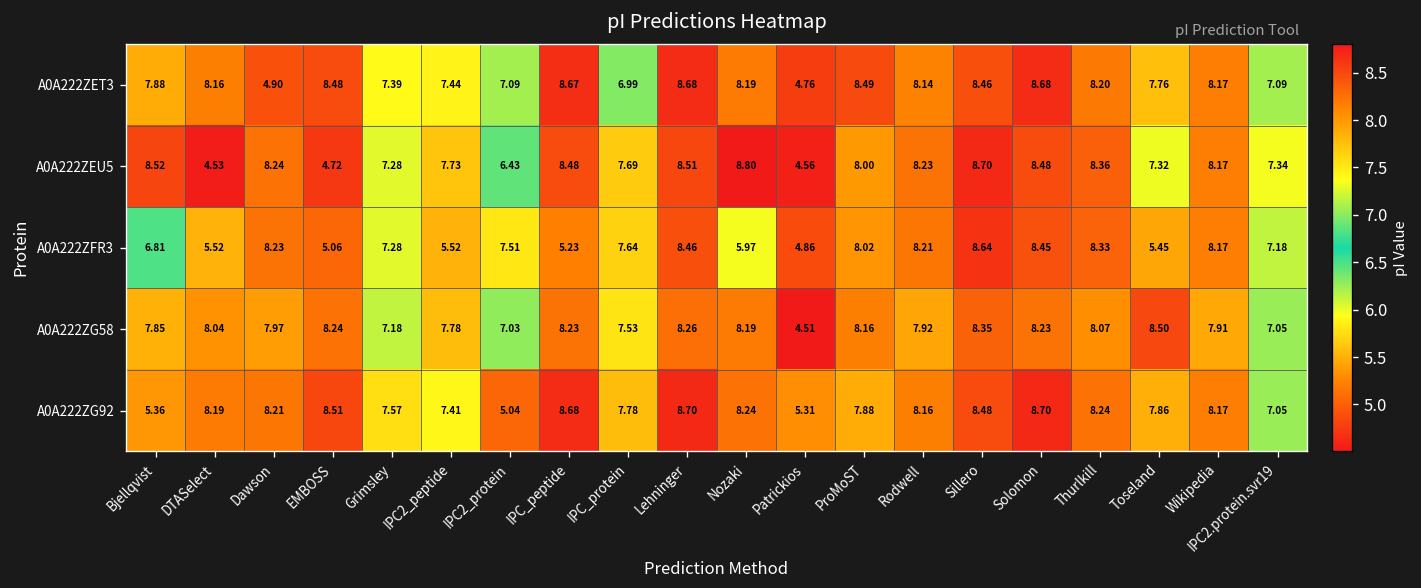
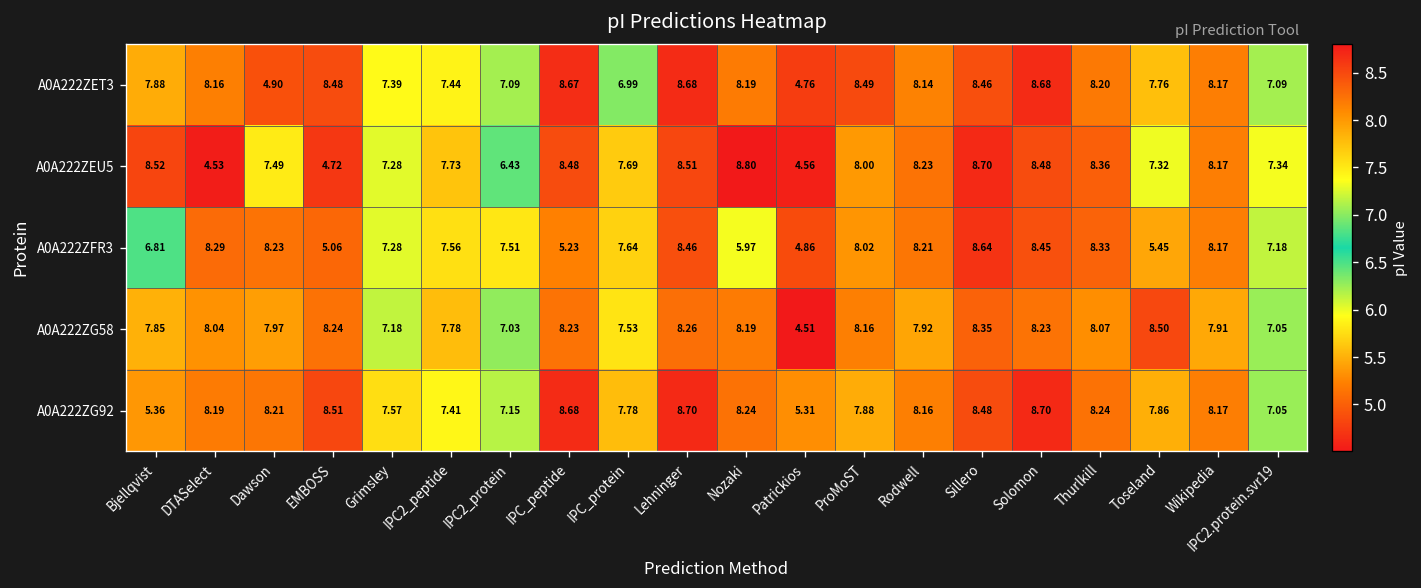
  {
    "A0A222ZET3": {
      "Bjellqvist": 7.88,
      "DTASelect": 8.16,
      "Dawson": 4.90,
      "EMBOSS": 8.48,
      "Grimsley": 7.39,
      "IPC2_peptide": 7.44,
      "IPC2_protein": 7.09,
      "IPC_peptide": 8.67,
      "IPC_protein": 6.99,
      "Lehninger": 8.68,
      "Nozaki": 8.19,
      "Patrickios": 4.76,
      "ProMoST": 8.49,
      "Rodwell": 8.14,
      "Sillero": 8.46,
      "Solomon": 8.68,
      "Thurlkill": 8.20,
      "Toseland": 7.76,
      "Wikipedia": 8.17,
      "IPC2.protein.svr19": 7.09
    },
    "A0A222ZEU5": {
      "Bjellqvist": 8.52,
      "DTASelect": 4.53,
-     "Dawson": 8.24,
+     "Dawson": 7.49,
      "EMBOSS": 4.72,
      "Grimsley": 7.28,
      "IPC2_peptide": 7.73,
      "IPC2_protein": 6.43,
      "IPC_peptide": 8.48,
      "IPC_protein": 7.69,
      "Lehninger": 8.51,
      "Nozaki": 8.80,
      "Patrickios": 4.56,
      "ProMoST": 8.00,
      "Rodwell": 8.23,
      "Sillero": 8.70,
      "Solomon": 8.48,
      "Thurlkill": 8.36,
      "Toseland": 7.32,
      "Wikipedia": 8.17,
      "IPC2.protein.svr19": 7.34
    },
    "A0A222ZFR3": {
      "Bjellqvist": 6.81,
-     "DTASelect": 5.52,
+     "DTASelect": 8.29,
      "Dawson": 8.23,
      "EMBOSS": 5.06,
      "Grimsley": 7.28,
-     "IPC2_peptide": 5.52,
+     "IPC2_peptide": 7.56,
      "IPC2_protein": 7.51,
      "IPC_peptide": 5.23,
      "IPC_protein": 7.64,
      "Lehninger": 8.46,
      "Nozaki": 5.97,
      "Patrickios": 4.86,
      "ProMoST": 8.02,
      "Rodwell": 8.21,
      "Sillero": 8.64,
      "Solomon": 8.45,
      "Thurlkill": 8.33,
      "Toseland": 5.45,
      "Wikipedia": 8.17,
      "IPC2.protein.svr19": 7.18
    },
    "A0A222ZG58": {
      "Bjellqvist": 7.85,
      "DTASelect": 8.04,
      "Dawson": 7.97,
      "EMBOSS": 8.24,
      "Grimsley": 7.18,
      "IPC2_peptide": 7.78,
      "IPC2_protein": 7.03,
      "IPC_peptide": 8.23,
      "IPC_protein": 7.53,
      "Lehninger": 8.26,
      "Nozaki": 8.19,
      "Patrickios": 4.51,
      "ProMoST": 8.16,
      "Rodwell": 7.92,
      "Sillero": 8.35,
      "Solomon": 8.23,
      "Thurlkill": 8.07,
      "Toseland": 8.50,
      "Wikipedia": 7.91,
      "IPC2.protein.svr19": 7.05
    },
    "A0A222ZG92": {
      "Bjellqvist": 5.36,
      "DTASelect": 8.19,
      "Dawson": 8.21,
      "EMBOSS": 8.51,
      "Grimsley": 7.57,
      "IPC2_peptide": 7.41,
-     "IPC2_protein": 5.04,
+     "IPC2_protein": 7.15,
      "IPC_peptide": 8.68,
      "IPC_protein": 7.78,
      "Lehninger": 8.70,
      "Nozaki": 8.24,
      "Patrickios": 5.31,
      "ProMoST": 7.88,
      "Rodwell": 8.16,
      "Sillero": 8.48,
      "Solomon": 8.70,
      "Thurlkill": 8.24,
      "Toseland": 7.86,
      "Wikipedia": 8.17,
      "IPC2.protein.svr19": 7.05
    }
  }
